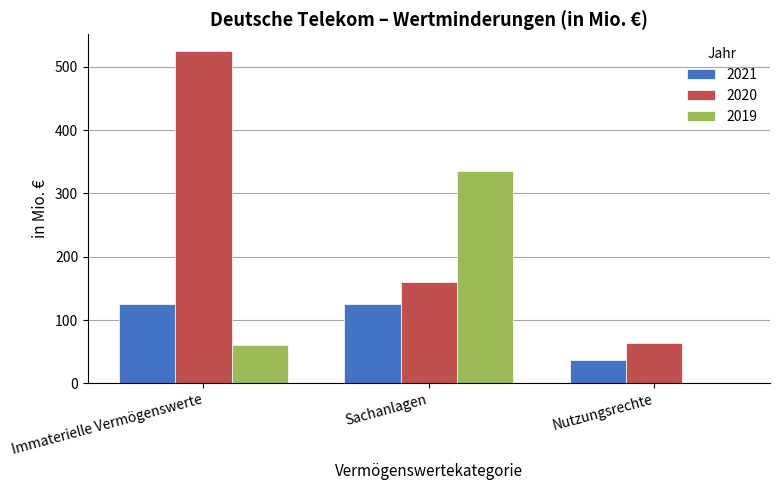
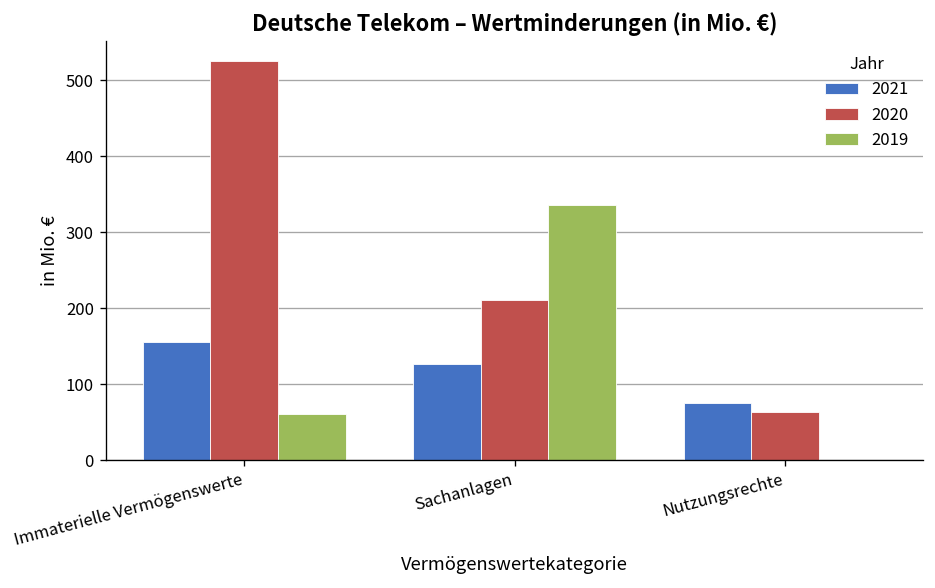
  {
    "2021": {
-     "Immaterielle Vermögenswerte": 130,
+     "Immaterielle Vermögenswerte": 160,
      "Sachanlagen": 130,
-     "Nutzungsrechte": 40
+     "Nutzungsrechte": 80
    },
    "2020": {
      "Immaterielle Vermögenswerte": 530,
-     "Sachanlagen": 160,
+     "Sachanlagen": 210,
      "Nutzungsrechte": 60
    },
    "2019": {
      "Immaterielle Vermögenswerte": 60,
      "Sachanlagen": 340,
      "Nutzungsrechte": 0
    }
  }
